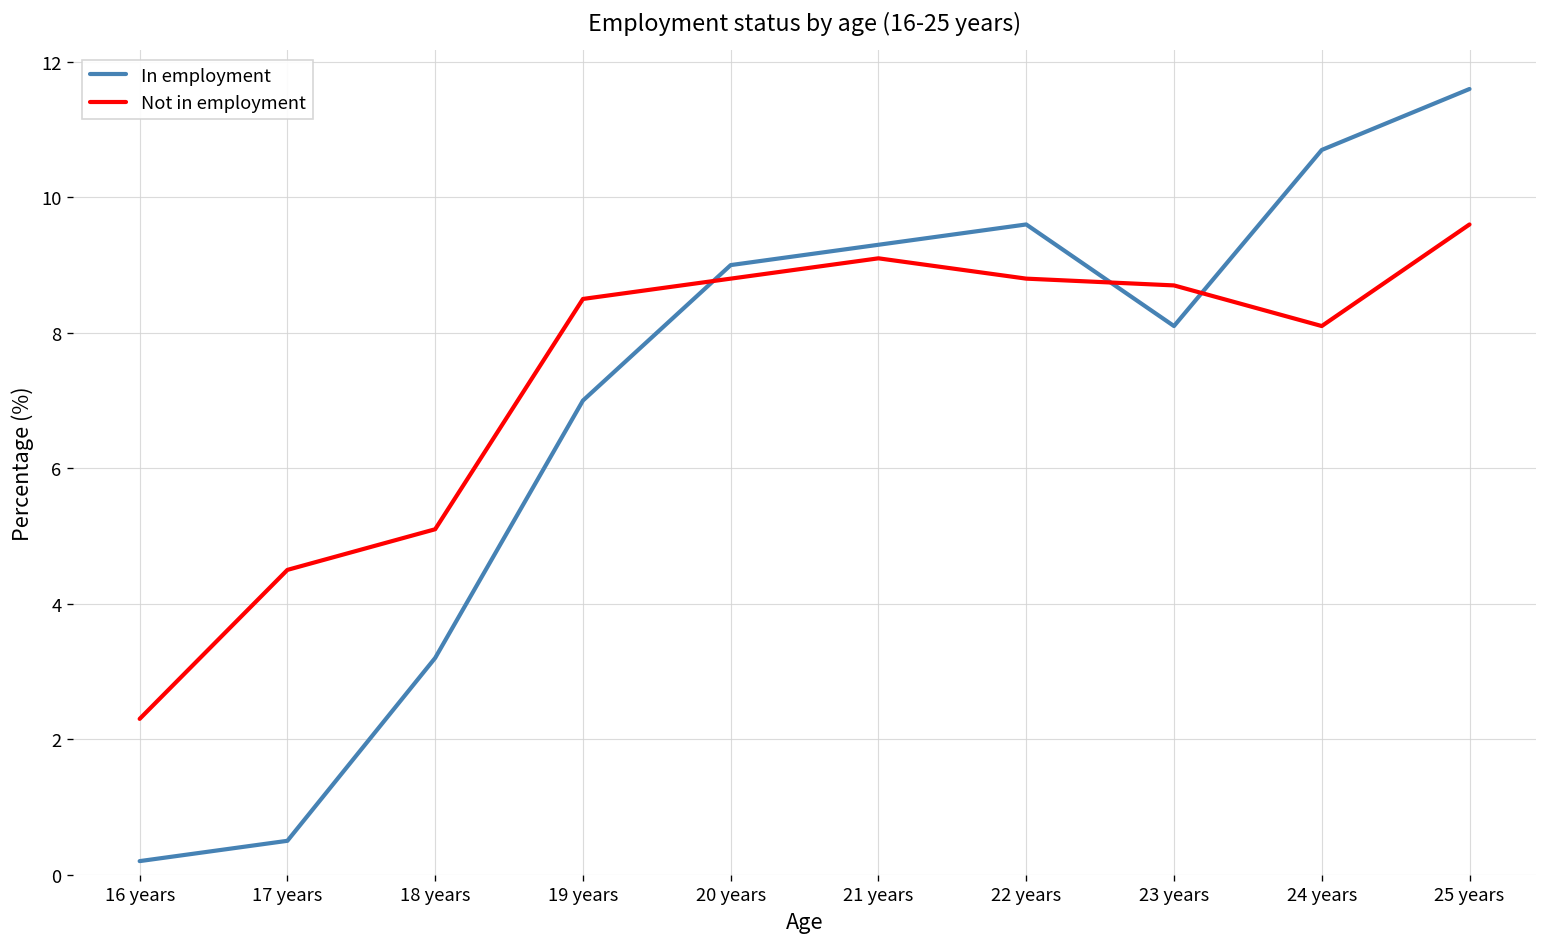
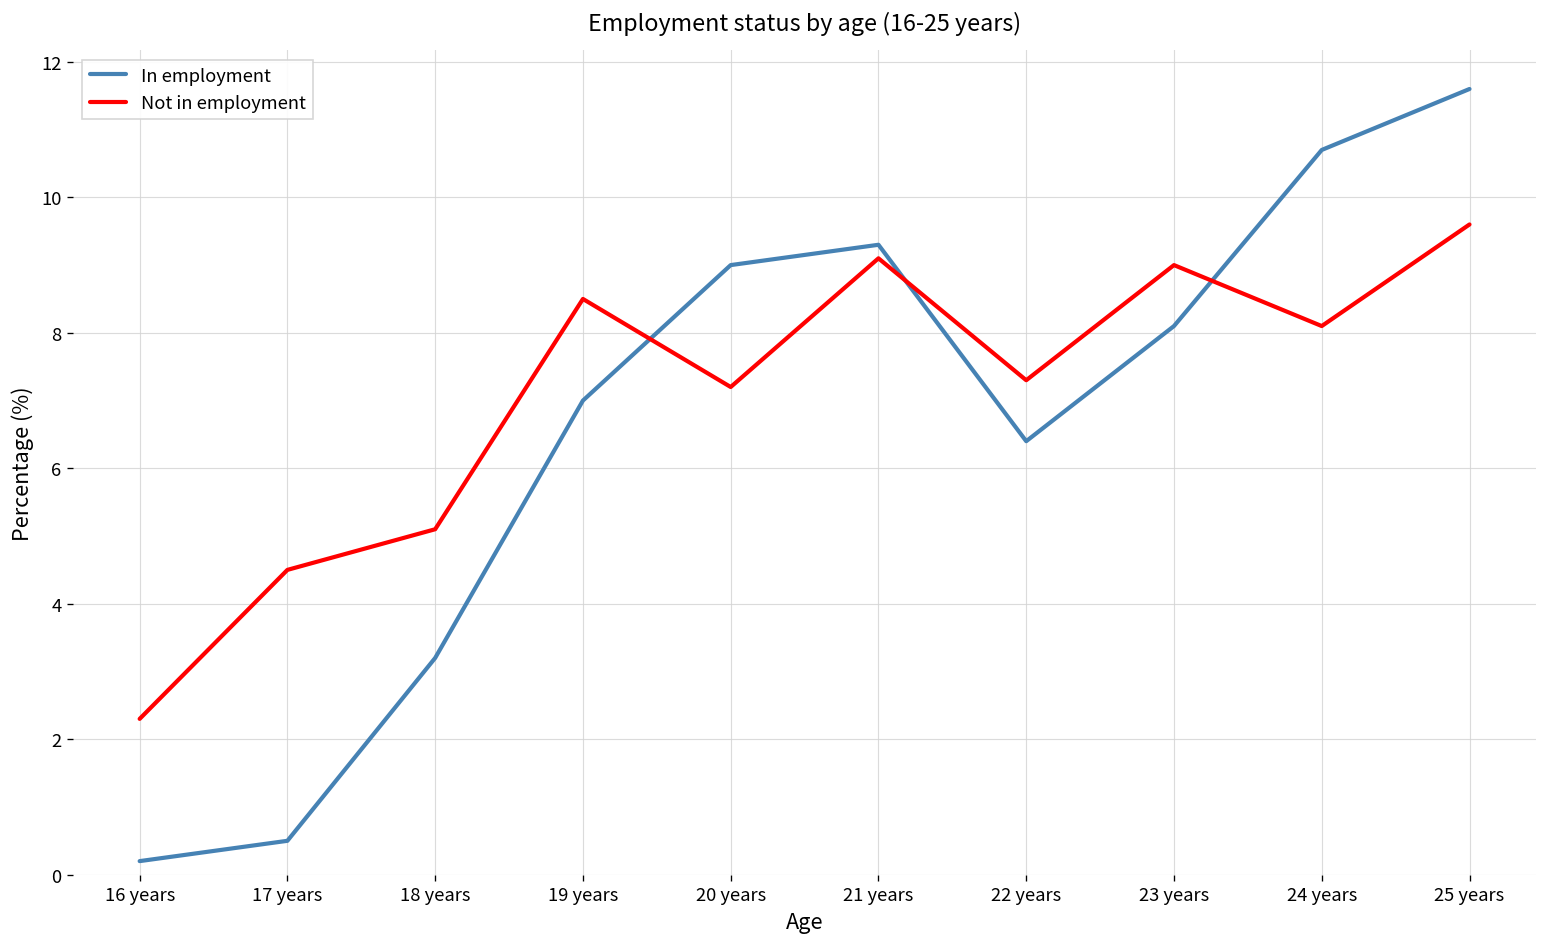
  {
    "In employment": {
      "16 years": 0.2,
      "17 years": 0.5,
      "18 years": 3.2,
      "19 years": 7.0,
      "20 years": 9.0,
      "21 years": 9.3,
-     "22 years": 9.6,
+     "22 years": 6.4,
      "23 years": 8.1,
      "24 years": 10.7,
      "25 years": 11.6
    },
    "Not in employment": {
      "16 years": 2.3,
      "17 years": 4.5,
      "18 years": 5.1,
      "19 years": 8.5,
-     "20 years": 8.8,
+     "20 years": 7.2,
      "21 years": 9.1,
-     "22 years": 8.8,
-     "23 years": 8.7,
+     "22 years": 7.3,
+     "23 years": 9.0,
      "24 years": 8.1,
      "25 years": 9.6
    }
  }
